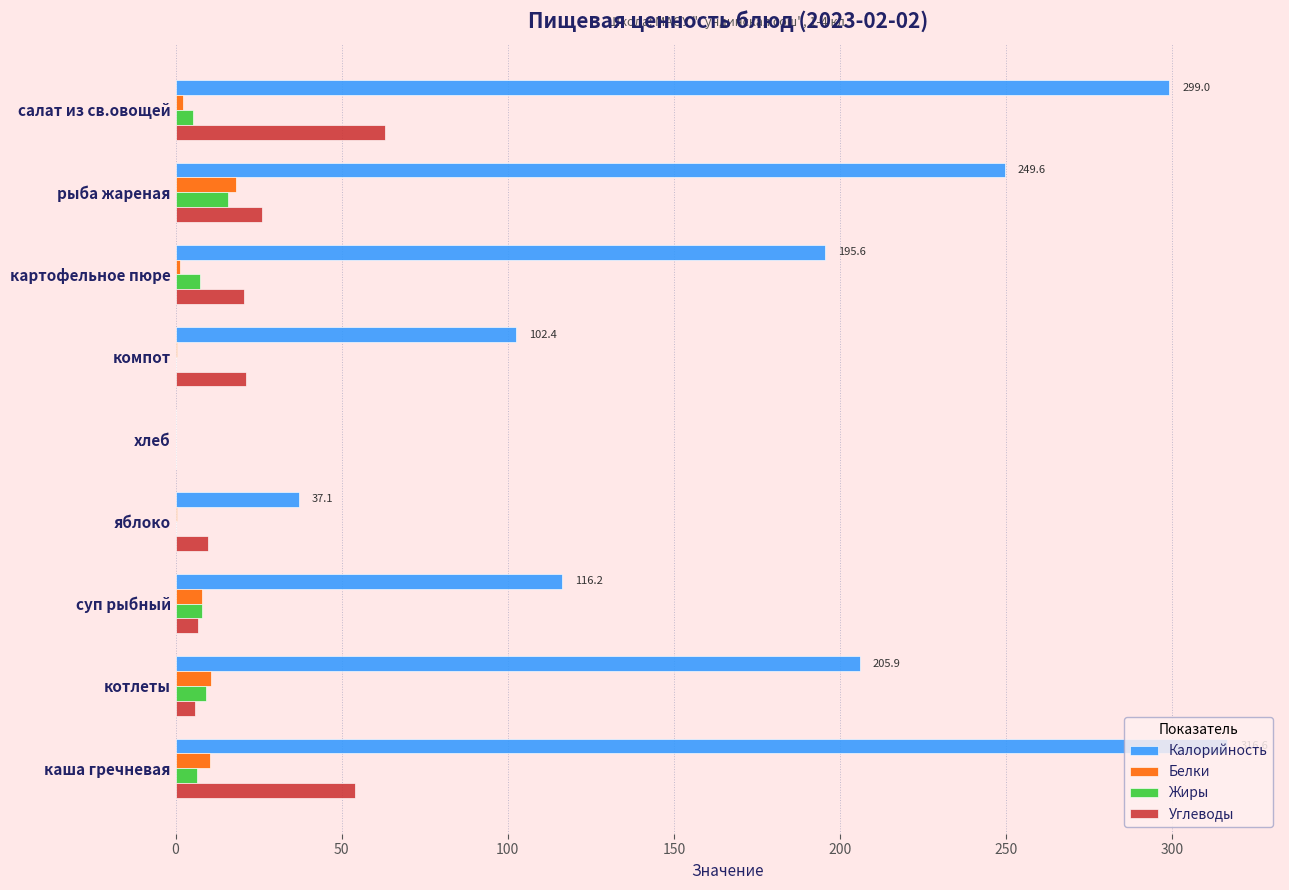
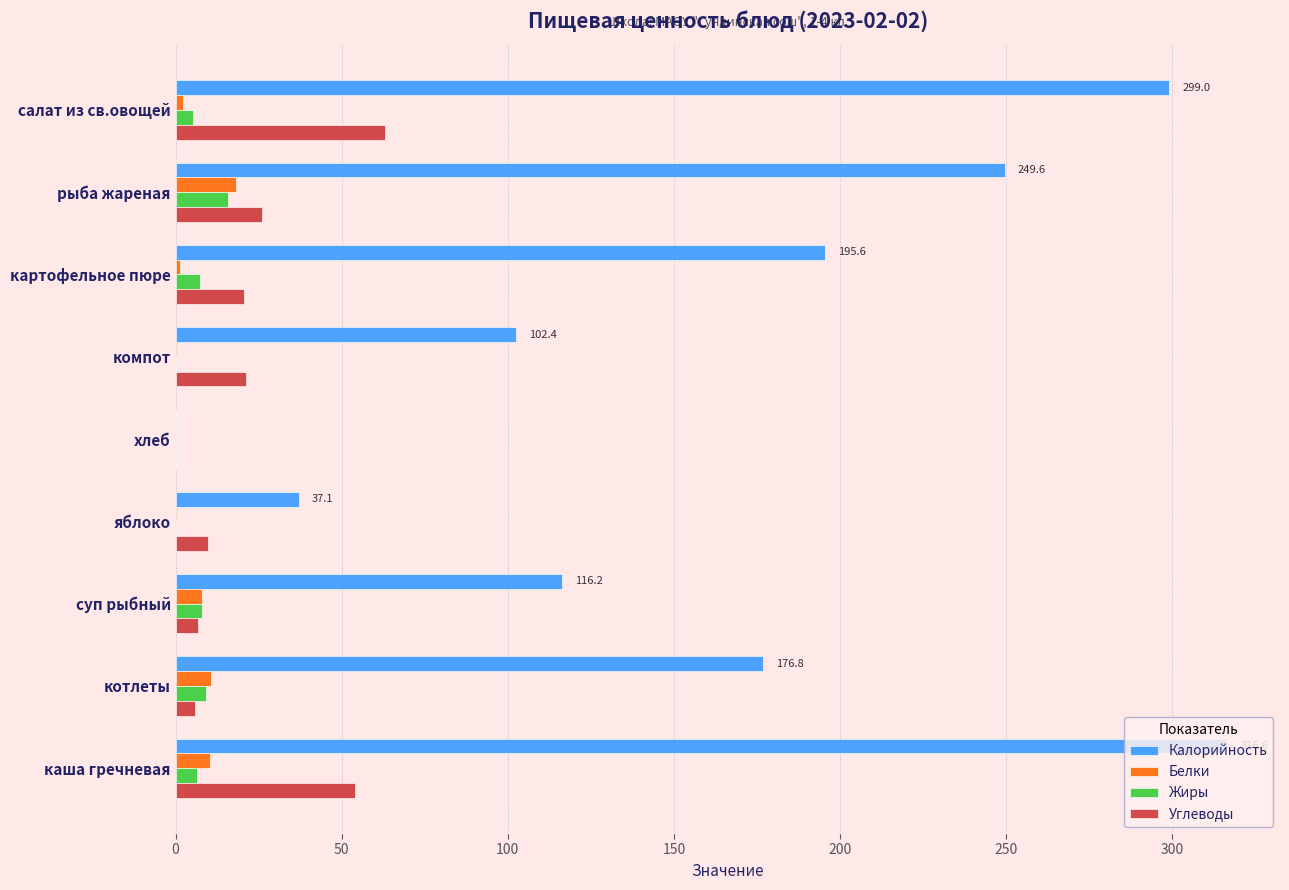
  {
    "Калорийность": {
      "салат из св.овощей": 299.0,
      "рыба жареная": 249.6,
      "картофельное пюре": 195.6,
      "компот": 102.4,
      "яблоко": 37.1,
      "суп рыбный": 116.2,
-     "котлеты": 205.9
+     "котлеты": 176.8
    },
    "Белки": {
      "салат из св.овощей": 2,
      "рыба жареная": 18,
      "картофельное пюре": 1,
      "хлеб": 0,
      "суп рыбный": 8,
      "котлеты": 11,
      "каша гречневая": 10
    },
    "Жиры": {
      "салат из св.овощей": 5,
      "рыба жареная": 16,
      "картофельное пюре": 7,
      "компот": 0,
      "хлеб": 0,
      "яблоко": 0,
      "суп рыбный": 8,
      "котлеты": 9,
      "каша гречневая": 7
    },
    "Углеводы": {
      "салат из св.овощей": 63,
      "рыба жареная": 26,
      "картофельное пюре": 20,
      "компот": 21,
      "хлеб": 0,
      "яблоко": 10,
      "суп рыбный": 7,
      "котлеты": 6,
      "каша гречневая": 54
    }
  }
